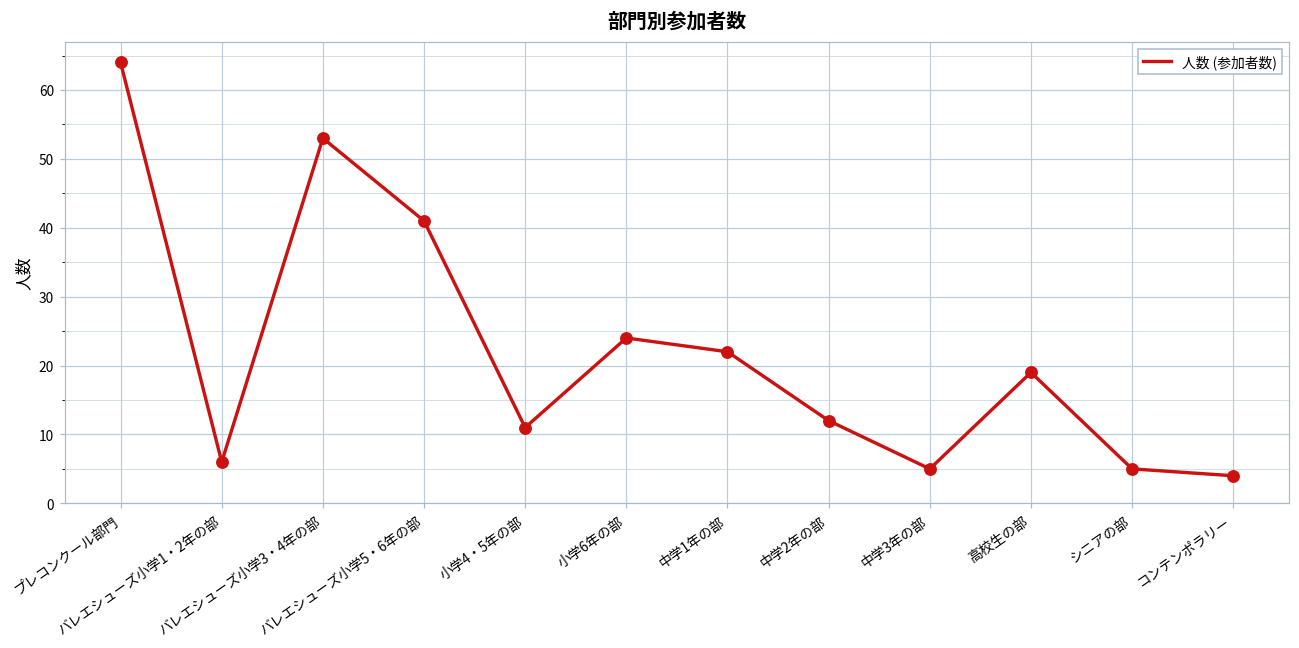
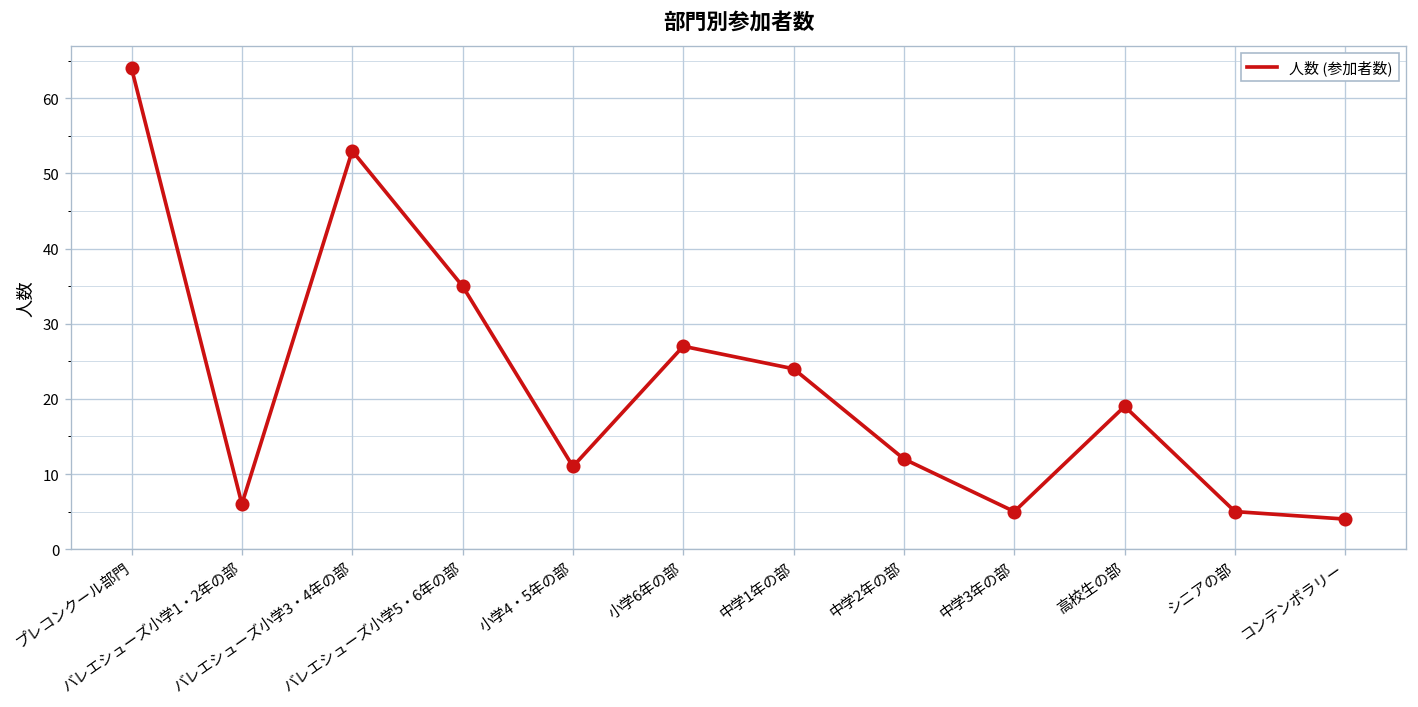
  {
    "プレコンクール部門": 64,
    "バレエシューズ小学1・2年の部": 6,
    "バレエシューズ小学3・4年の部": 53,
-   "バレエシューズ小学5・6年の部": 41,
+   "バレエシューズ小学5・6年の部": 35,
    "小学4・5年の部": 11,
-   "小学6年の部": 24,
-   "中学1年の部": 22,
+   "小学6年の部": 27,
+   "中学1年の部": 24,
    "中学2年の部": 12,
    "中学3年の部": 5,
    "高校生の部": 19,
    "シニアの部": 5,
    "コンテンポラリー": 4
  }
